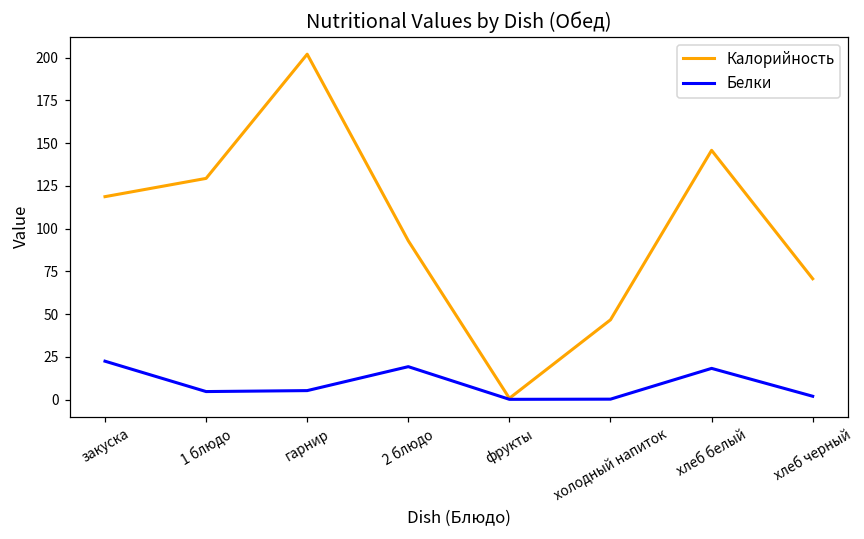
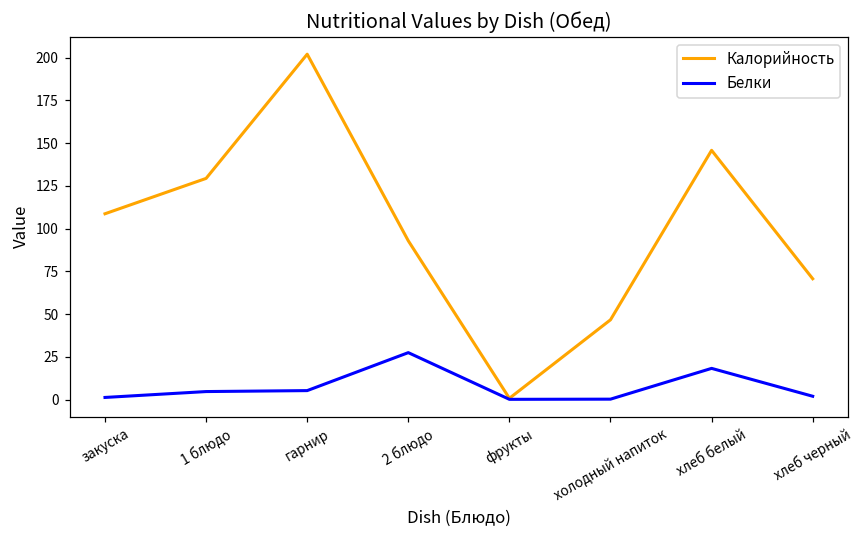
  {
    "Калорийность": {
-     "закуска": 119,
+     "закуска": 109,
      "1 блюдо": 129,
      "гарнир": 202,
      "2 блюдо": 93,
      "холодный напиток": 47,
      "хлеб белый": 146,
      "хлеб черный": 71
    },
    "Белки": {
-     "закуска": 23,
+     "закуска": 1,
      "1 блюдо": 5,
      "гарнир": 5,
-     "2 блюдо": 19,
+     "2 блюдо": 28,
      "холодный напиток": 0,
      "хлеб белый": 18,
      "хлеб черный": 2
    }
  }
